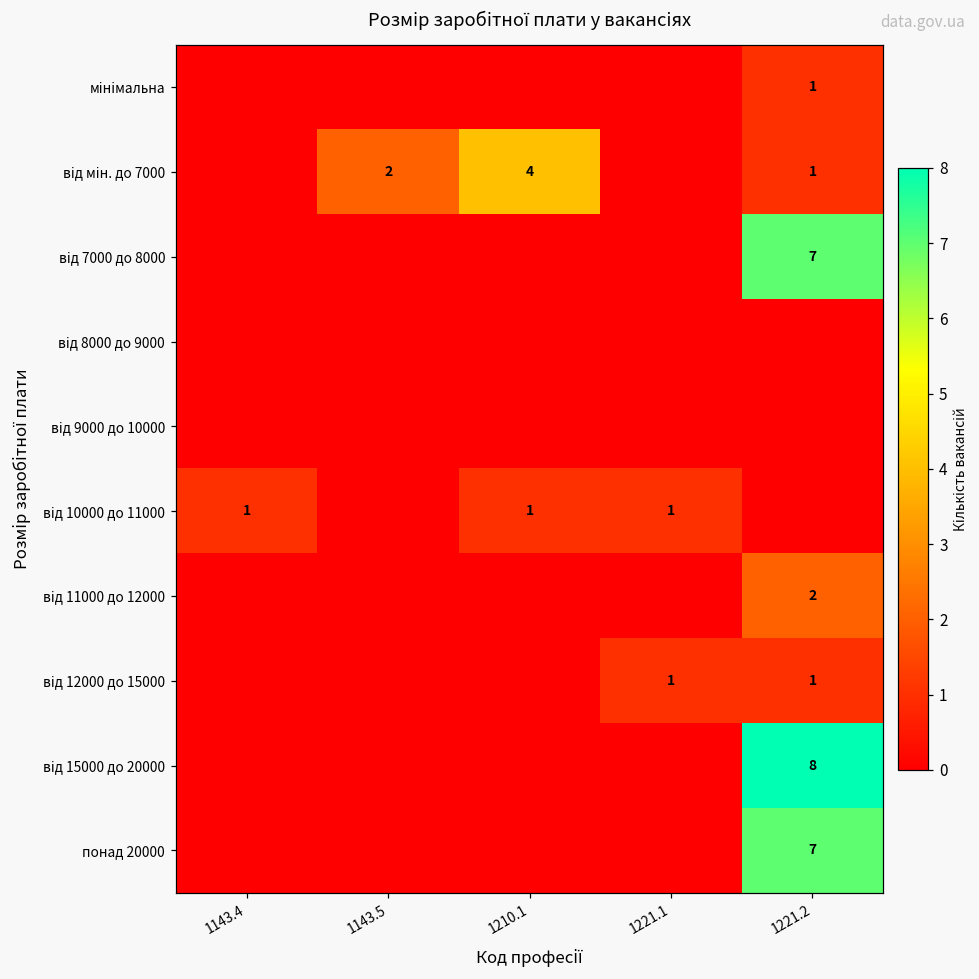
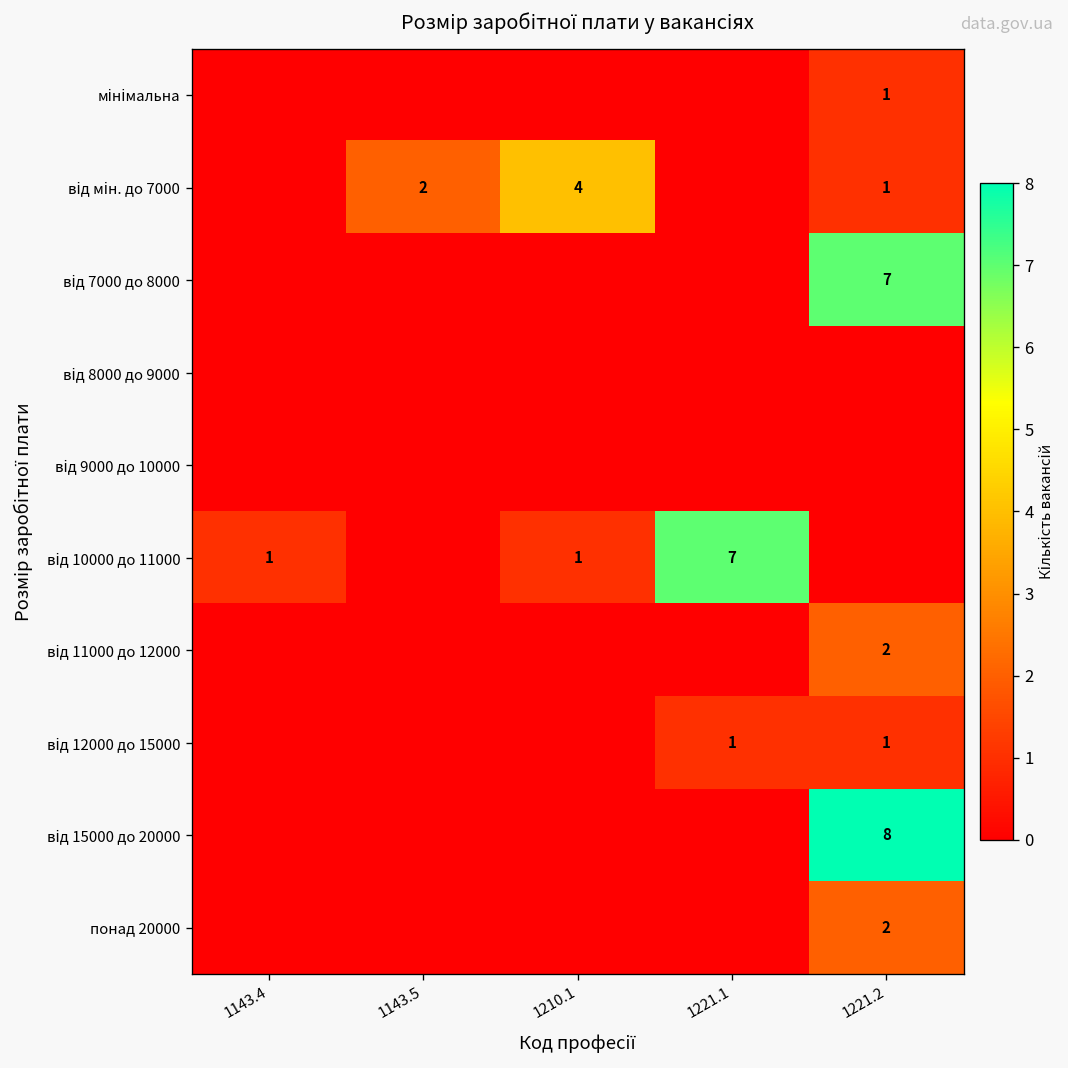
  {
    "мінімальна": {
      "1221.2": 1
    },
    "від мін. до 7000": {
      "1143.5": 2,
      "1210.1": 4,
      "1221.2": 1
    },
    "від 7000 до 8000": {
      "1221.2": 7
    },
    "від 10000 до 11000": {
      "1143.4": 1,
      "1210.1": 1,
-     "1221.1": 1
+     "1221.1": 7
    },
    "від 11000 до 12000": {
      "1221.2": 2
    },
    "від 12000 до 15000": {
      "1221.1": 1,
      "1221.2": 1
    },
    "від 15000 до 20000": {
      "1221.2": 8
    },
    "понад 20000": {
-     "1221.2": 7
+     "1221.2": 2
    }
  }
